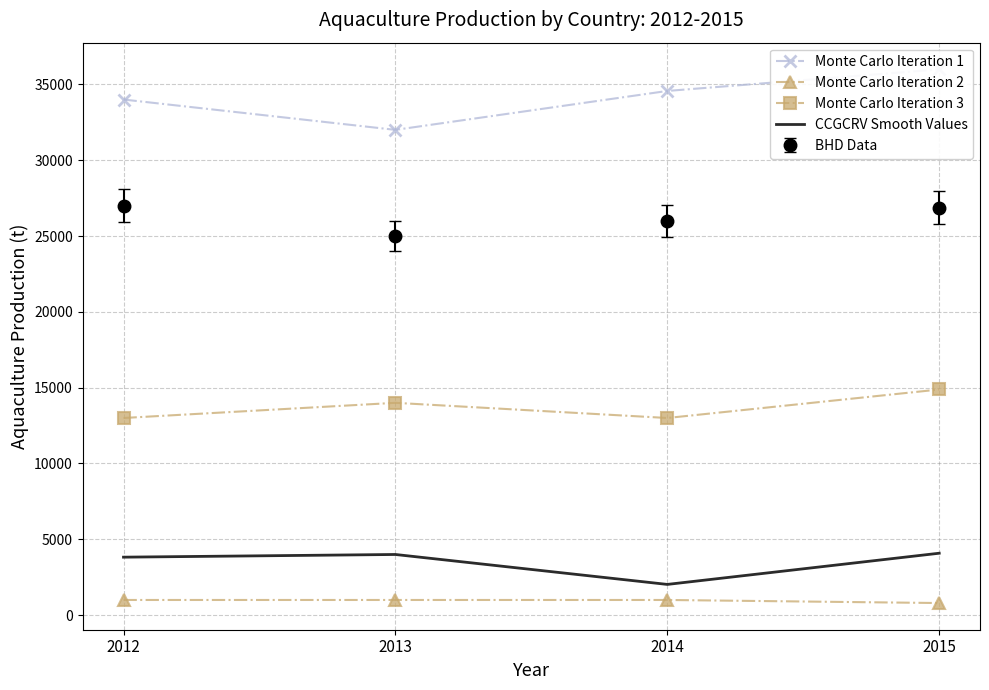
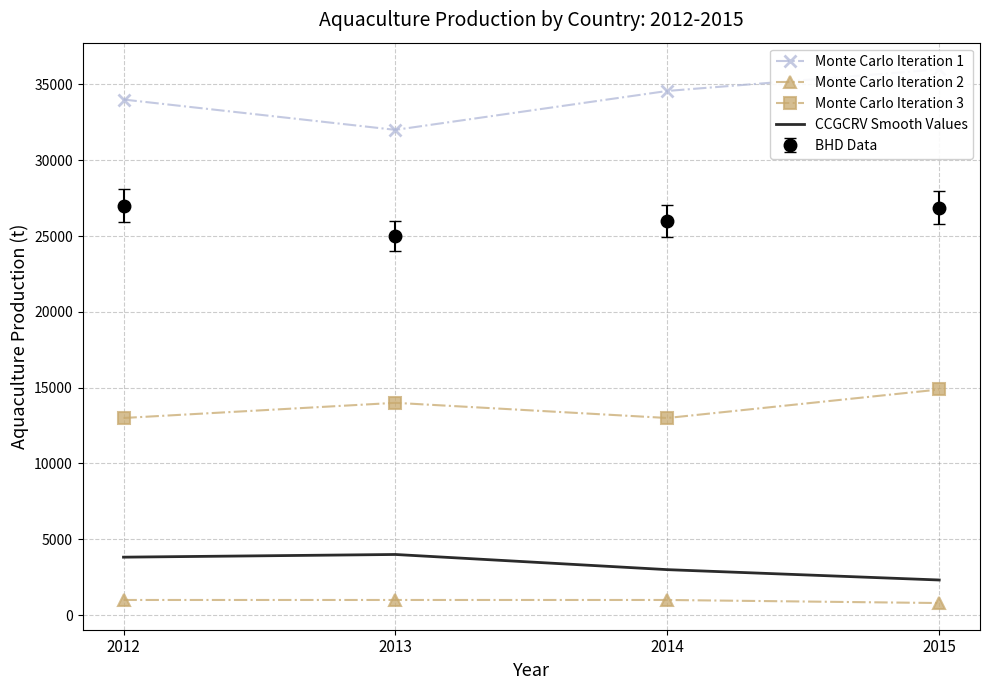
  {
    "Monte Carlo Iteration 1": {
      "2012": 34000,
      "2013": 32000,
      "2014": 34600
    },
    "CCGCRV Smooth Values": {
      "2012": 3800,
      "2013": 4000,
-     "2014": 2000,
-     "2015": 4100
+     "2014": 3000,
+     "2015": 2300
    }
  }
